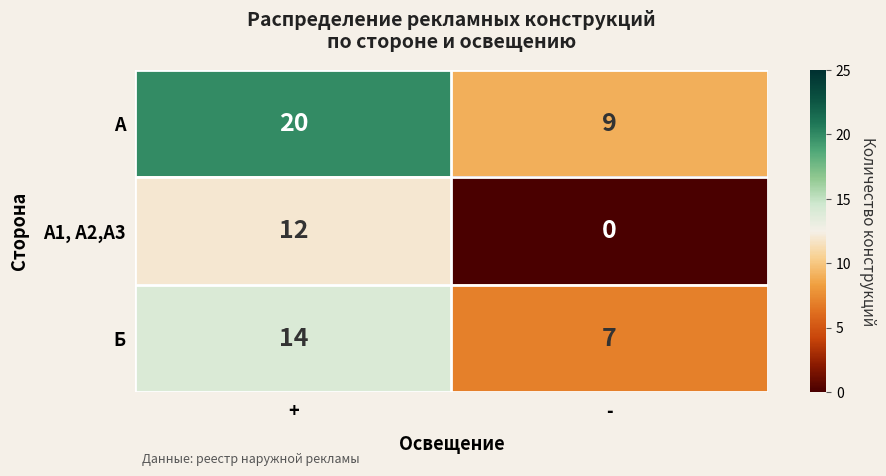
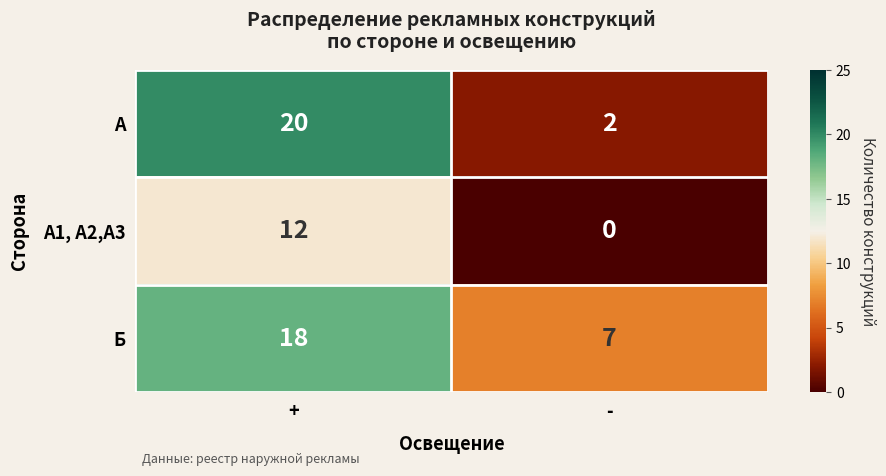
  {
    "А": {
      "+": 20,
-     "-": 9
+     "-": 2
    },
    "А1, А2,А3": {
      "+": 12,
      "-": 0
    },
    "Б": {
-     "+": 14,
+     "+": 18,
      "-": 7
    }
  }
